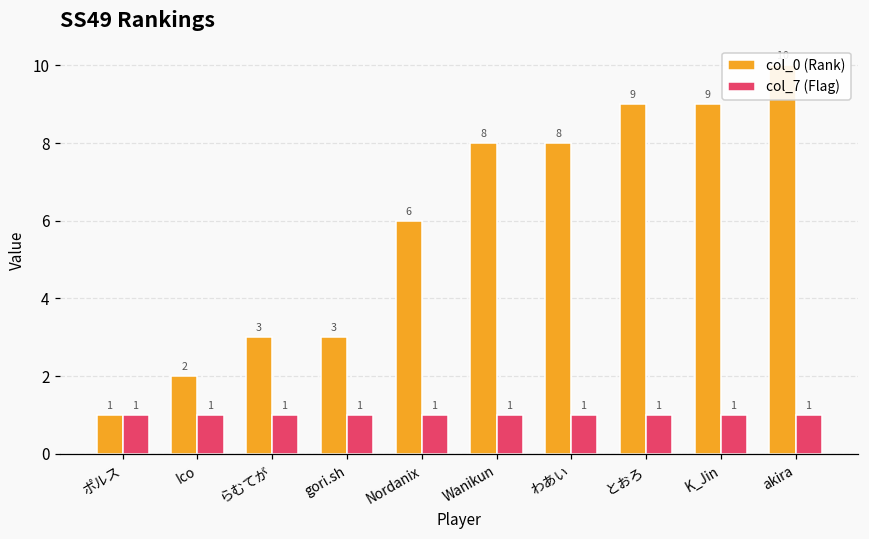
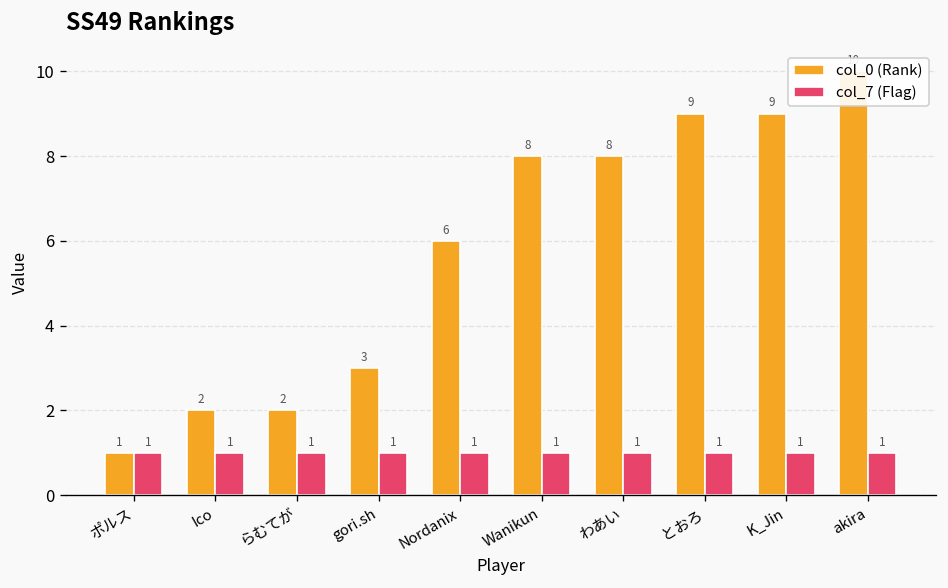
  {
    "col_0 (Rank)": {
      "ポルス": 1,
      "Ico": 2,
-     "らむてが": 3,
+     "らむてが": 2,
      "gori.sh": 3,
      "Nordanix": 6,
      "Wanikun": 8,
      "わあい": 8,
      "とおろ": 9,
      "K_Jin": 9
    },
    "col_7 (Flag)": {
      "ポルス": 1,
      "Ico": 1,
      "らむてが": 1,
      "gori.sh": 1,
      "Nordanix": 1,
      "Wanikun": 1,
      "わあい": 1,
      "とおろ": 1,
      "K_Jin": 1,
      "akira": 1
    }
  }
